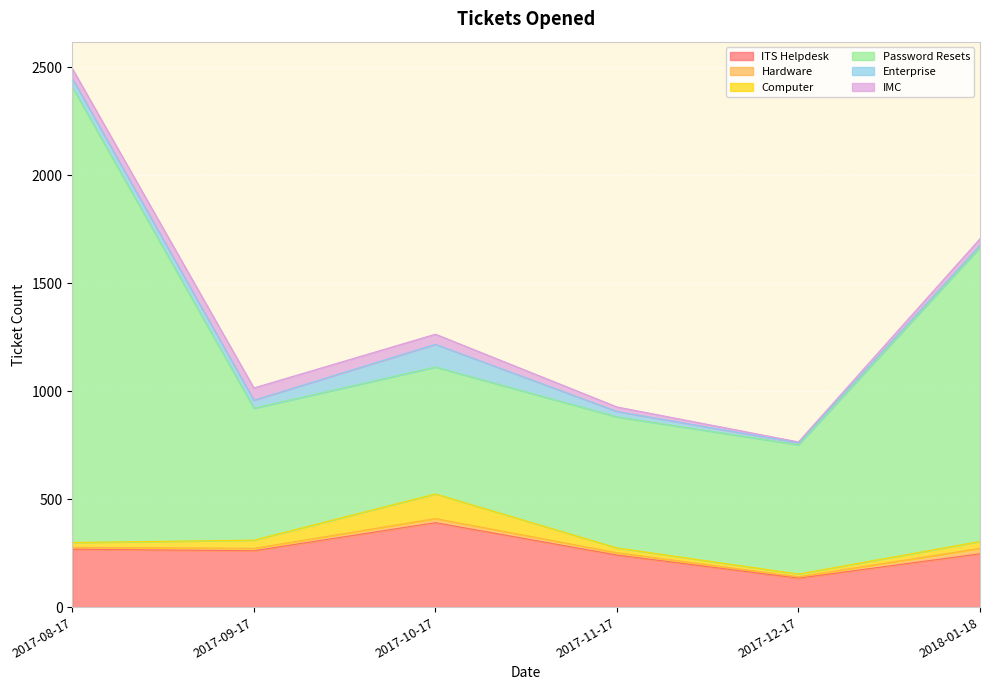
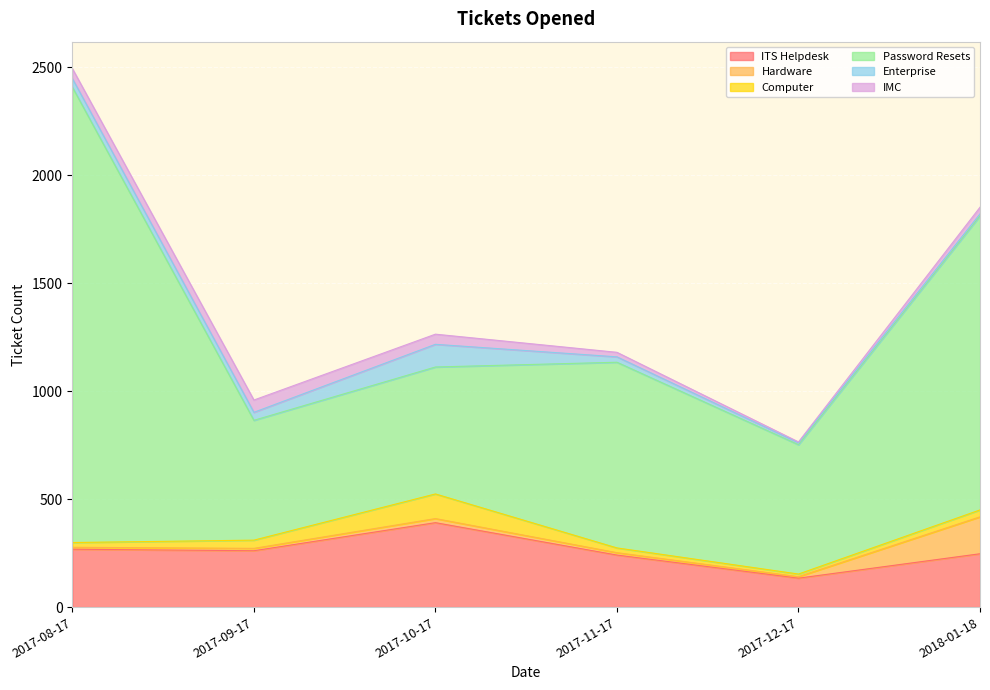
  {
    "ITS Helpdesk": {
      "2017-10-17": 390,
      "2018-01-18": 250
    },
    "Hardware": {
      "2017-10-17": 20,
-     "2018-01-18": 30
+     "2018-01-18": 170
    },
    "Computer": {
      "2017-08-17": 20,
      "2017-09-17": 40,
      "2017-10-17": 110,
      "2017-11-17": 20,
      "2018-01-18": 30
    },
    "Password Resets": {
      "2017-08-17": 2110,
-     "2017-09-17": 610,
+     "2017-09-17": 560,
      "2017-10-17": 590,
-     "2017-11-17": 610
+     "2017-11-17": 860
    },
    "Enterprise": {
      "2017-08-17": 40,
      "2017-09-17": 40,
      "2017-10-17": 110,
      "2017-11-17": 30
    },
    "IMC": {
      "2017-08-17": 50,
      "2017-09-17": 60,
      "2017-10-17": 50,
      "2017-11-17": 20,
      "2018-01-18": 30
    }
  }
